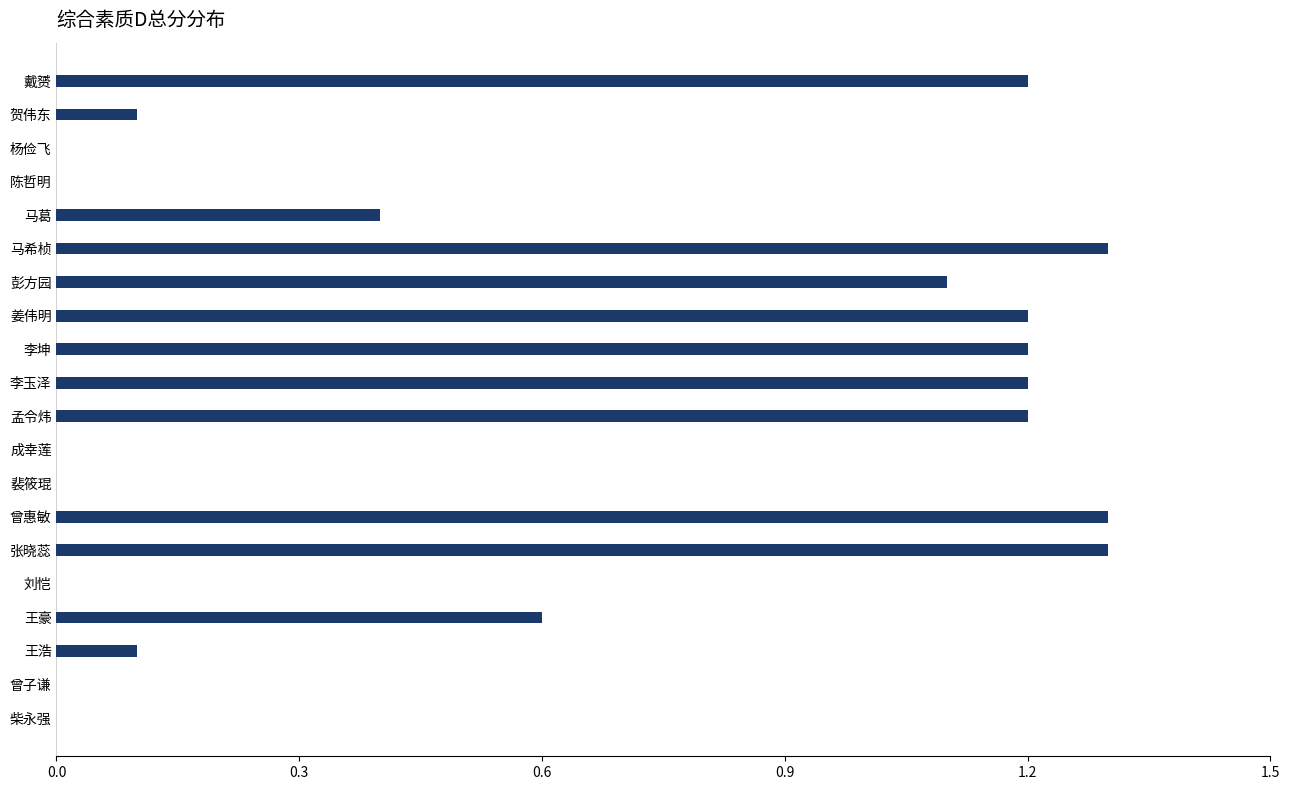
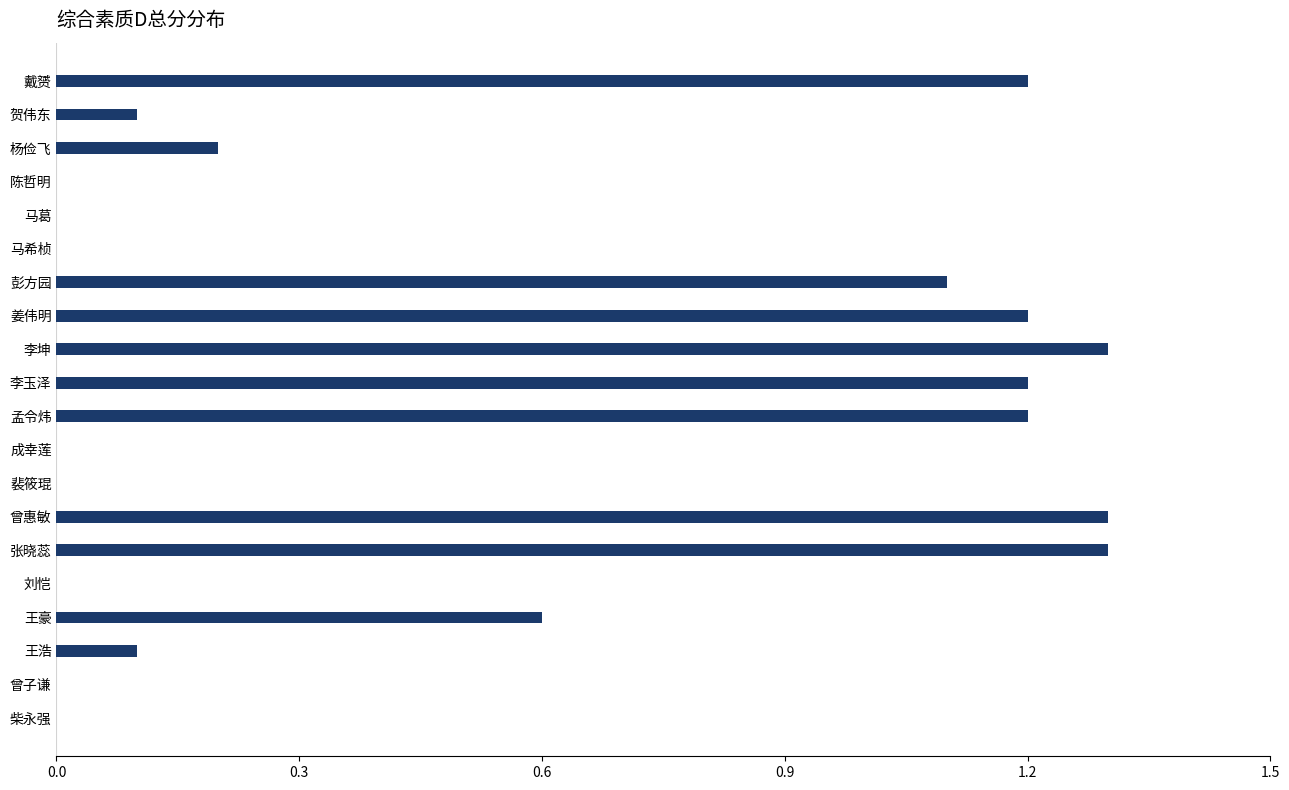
  {
    "戴赟": 1.2,
    "贺伟东": 0.1,
-   "杨俭飞": 0.0,
+   "杨俭飞": 0.2,
    "陈哲明": 0.0,
-   "马葛": 0.4,
-   "马希桢": 1.3,
+   "马葛": 0.0,
+   "马希桢": 0.0,
    "彭方园": 1.1,
    "姜伟明": 1.2,
-   "李坤": 1.2,
+   "李坤": 1.3,
    "李玉泽": 1.2,
    "孟令炜": 1.2,
    "成幸莲": 0.0,
    "裴筱琨": 0.0,
    "曾惠敏": 1.3,
    "张晓蕊": 1.3,
    "刘恺": 0.0,
    "王豪": 0.6,
    "王浩": 0.1,
    "曾子谦": 0.0,
    "柴永强": 0.0
  }
